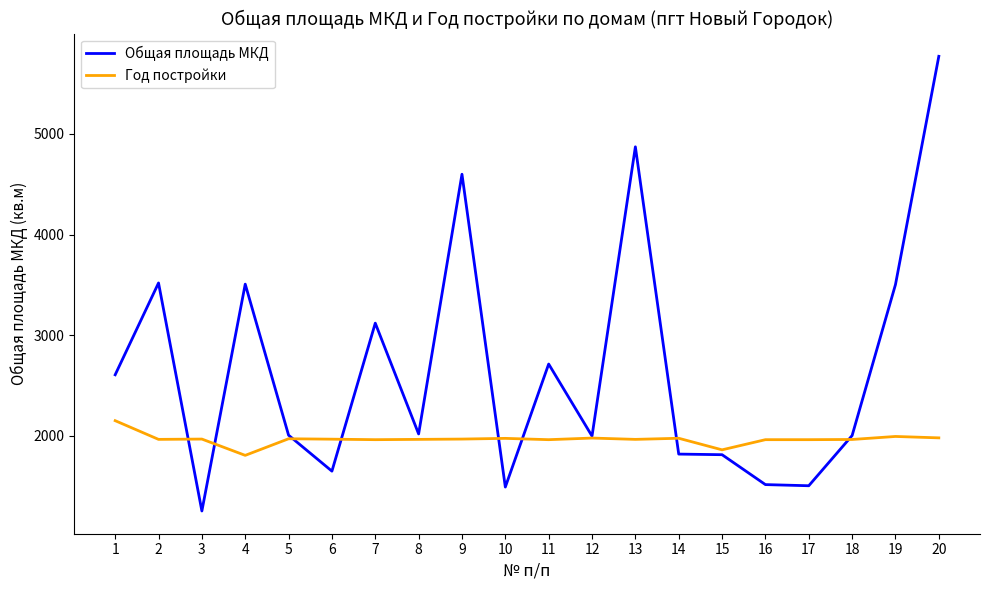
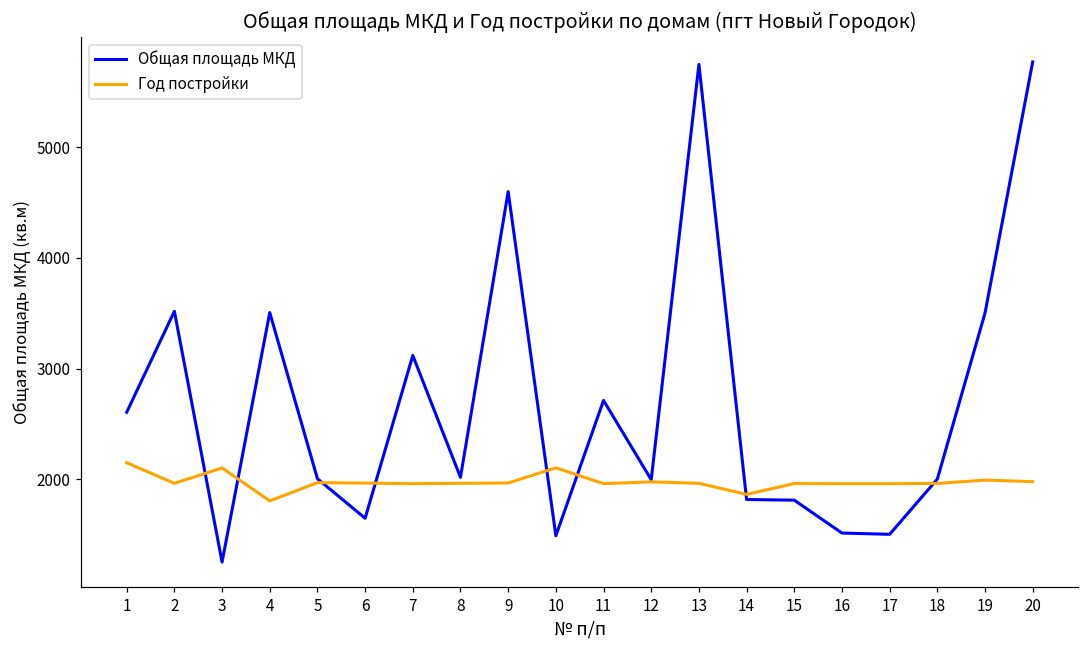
  {
    "Общая площадь МКД": {
      "1": 2610,
      "2": 3520,
      "3": 1250,
      "4": 3510,
      "5": 2000,
      "6": 1650,
      "7": 3120,
      "8": 2020,
      "9": 4600,
      "10": 1490,
      "11": 2710,
-     "13": 4870,
+     "13": 5750,
      "14": 1820,
      "15": 1810,
      "16": 1510,
      "17": 1500,
      "18": 2000,
      "19": 3500,
      "20": 5770
    },
    "Год постройки": {
      "1": 2150,
      "2": 1960,
-     "3": 1970,
+     "3": 2100,
      "4": 1800,
      "5": 1970,
      "6": 1970,
      "7": 1960,
      "8": 1960,
      "9": 1970,
-     "10": 1970,
+     "10": 2100,
      "11": 1960,
      "13": 1960,
-     "14": 1970,
-     "15": 1860,
+     "14": 1860,
+     "15": 1960,
      "16": 1960,
      "17": 1960,
      "18": 1960,
      "19": 1990,
      "20": 1980
    }
  }
